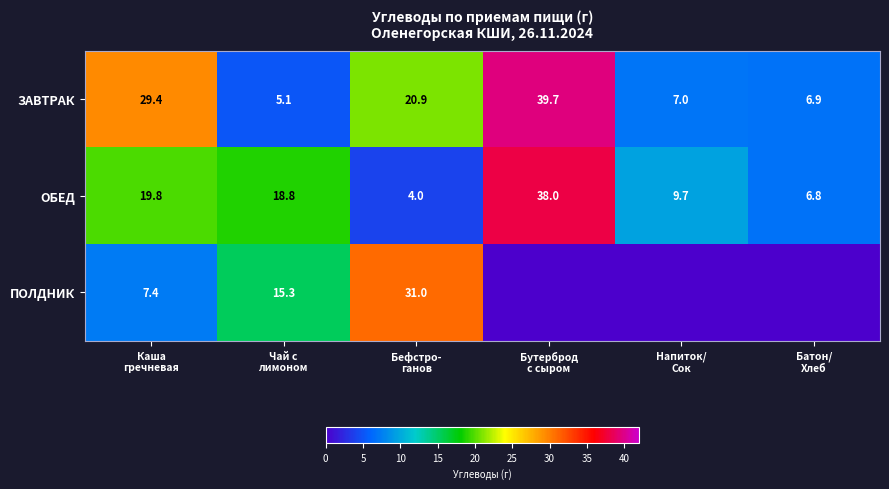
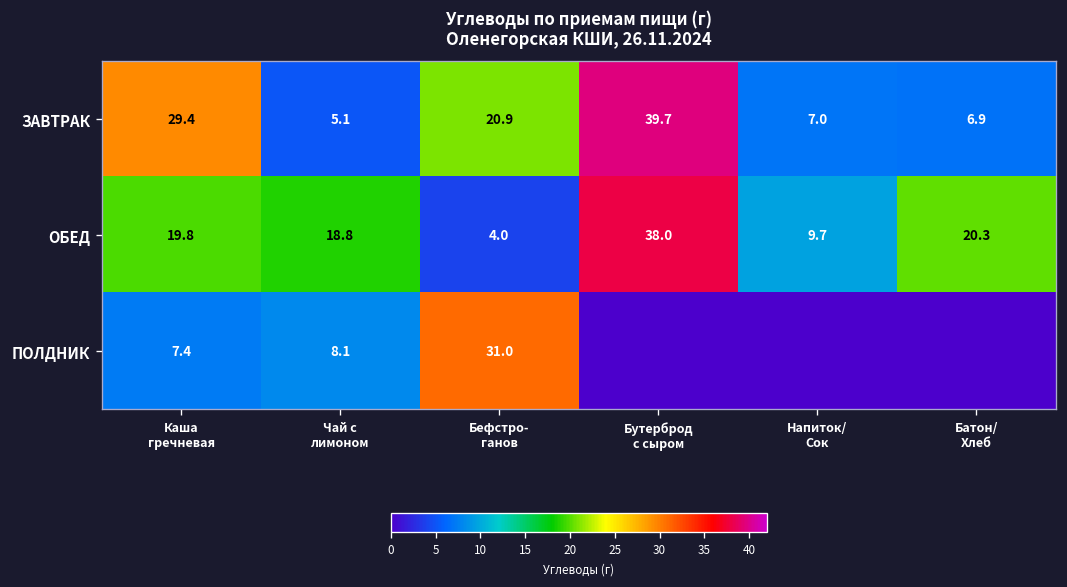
  {
    "ЗАВТРАК": {
      "Каша гречневая": 29.4,
      "Чай с лимоном": 5.1,
      "Бефстро- ганов": 20.9,
      "Бутерброд с сыром": 39.7,
      "Напиток/ Сок": 7.0,
      "Батон/ Хлеб": 6.9
    },
    "ОБЕД": {
      "Каша гречневая": 19.8,
      "Чай с лимоном": 18.8,
      "Бефстро- ганов": 4.0,
      "Бутерброд с сыром": 38.0,
      "Напиток/ Сок": 9.7,
-     "Батон/ Хлеб": 6.8
+     "Батон/ Хлеб": 20.3
    },
    "ПОЛДНИК": {
      "Каша гречневая": 7.4,
-     "Чай с лимоном": 15.3,
+     "Чай с лимоном": 8.1,
      "Бефстро- ганов": 31.0
    }
  }
